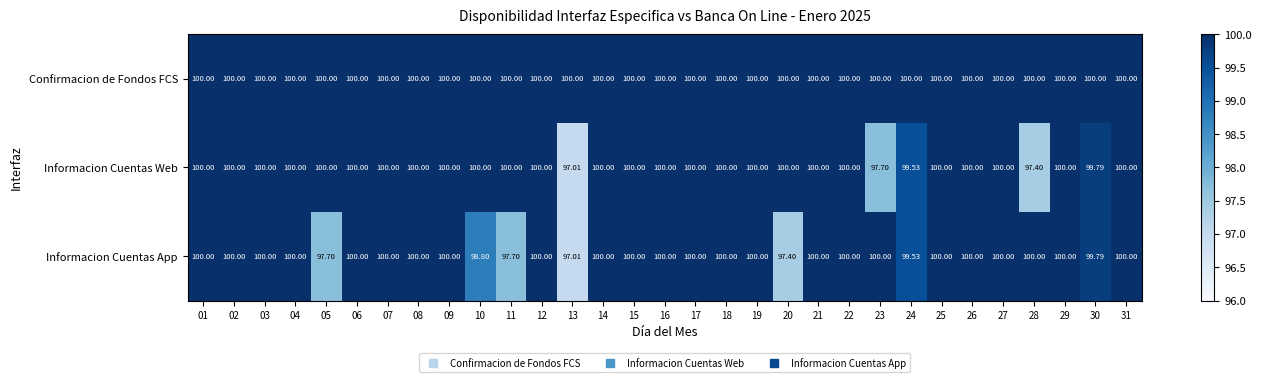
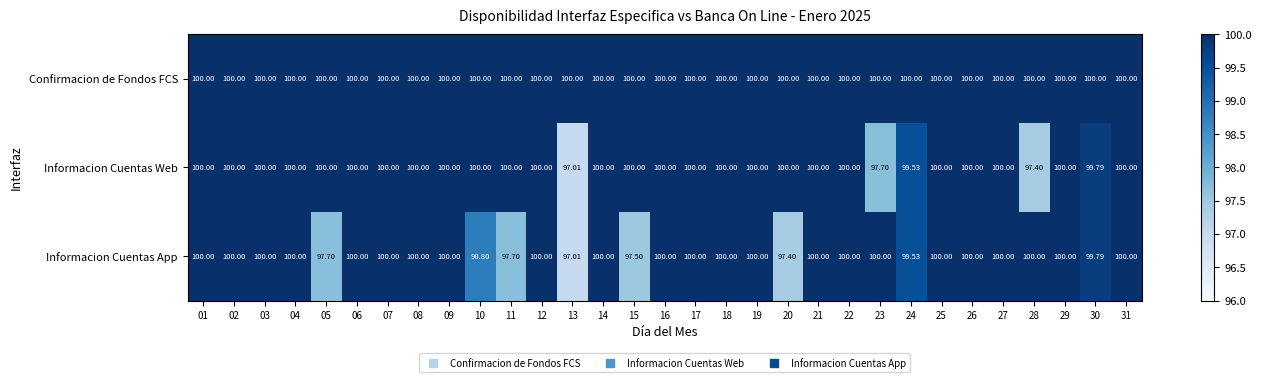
  {
    "Confirmacion de Fondos FCS": {
      "01": 100.00,
      "02": 100.00,
      "03": 100.00,
      "04": 100.00,
      "05": 100.00,
      "06": 100.00,
      "07": 100.00,
      "08": 100.00,
      "09": 100.00,
      "10": 100.00,
      "11": 100.00,
      "12": 100.00,
      "13": 100.00,
      "14": 100.00,
      "15": 100.00,
      "16": 100.00,
      "17": 100.00,
      "18": 100.00,
      "19": 100.00,
      "20": 100.00,
      "21": 100.00,
      "22": 100.00,
      "23": 100.00,
      "24": 100.00,
      "25": 100.00,
      "26": 100.00,
      "27": 100.00,
      "28": 100.00,
      "29": 100.00,
      "30": 100.00,
      "31": 100.00
    },
    "Informacion Cuentas Web": {
      "01": 100.00,
      "02": 100.00,
      "03": 100.00,
      "04": 100.00,
      "05": 100.00,
      "06": 100.00,
      "07": 100.00,
      "08": 100.00,
      "09": 100.00,
      "10": 100.00,
      "11": 100.00,
      "12": 100.00,
      "13": 97.01,
      "14": 100.00,
      "15": 100.00,
      "16": 100.00,
      "17": 100.00,
      "18": 100.00,
      "19": 100.00,
      "20": 100.00,
      "21": 100.00,
      "22": 100.00,
      "23": 97.70,
      "24": 99.53,
      "25": 100.00,
      "26": 100.00,
      "27": 100.00,
      "28": 97.40,
      "29": 100.00,
      "30": 99.79,
      "31": 100.00
    },
    "Informacion Cuentas App": {
      "01": 100.00,
      "02": 100.00,
      "03": 100.00,
      "04": 100.00,
      "05": 97.70,
      "06": 100.00,
      "07": 100.00,
      "08": 100.00,
      "09": 100.00,
      "10": 98.80,
      "11": 97.70,
      "12": 100.00,
      "13": 97.01,
      "14": 100.00,
-     "15": 100.00,
+     "15": 97.50,
      "16": 100.00,
      "17": 100.00,
      "18": 100.00,
      "19": 100.00,
      "20": 97.40,
      "21": 100.00,
      "22": 100.00,
      "23": 100.00,
      "24": 99.53,
      "25": 100.00,
      "26": 100.00,
      "27": 100.00,
      "28": 100.00,
      "29": 100.00,
      "30": 99.79,
      "31": 100.00
    }
  }
